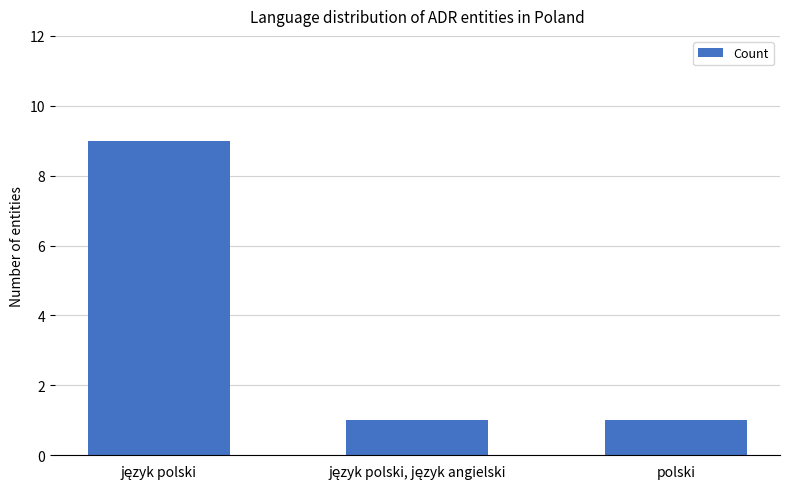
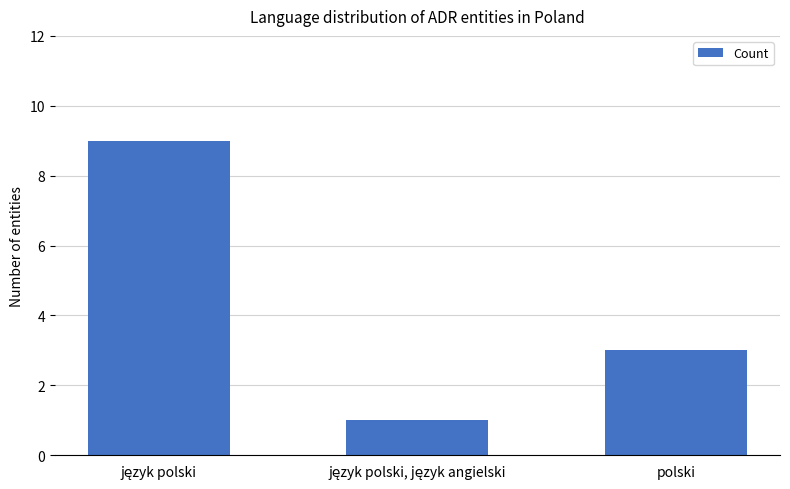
  {
    "język polski": 9,
    "język polski, język angielski": 1,
-   "polski": 1
+   "polski": 3
  }
